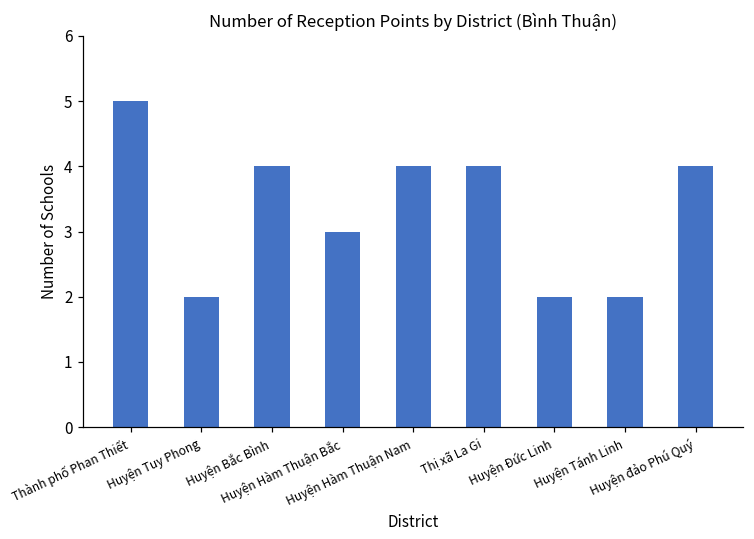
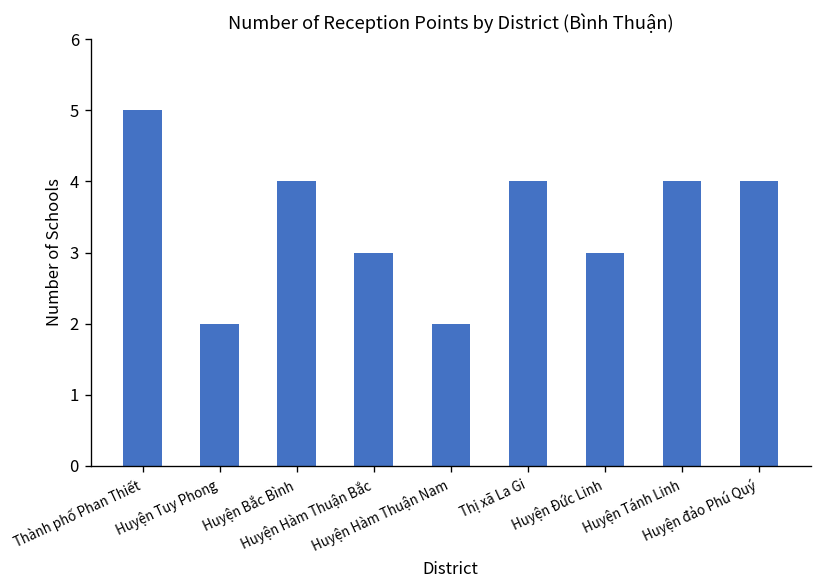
  {
    "Thành phố Phan Thiết": 5,
    "Huyện Tuy Phong": 2,
    "Huyện Bắc Bình": 4,
    "Huyện Hàm Thuận Bắc": 3,
-   "Huyện Hàm Thuận Nam": 4,
+   "Huyện Hàm Thuận Nam": 2,
    "Thị xã La Gi": 4,
-   "Huyện Đức Linh": 2,
-   "Huyện Tánh Linh": 2,
+   "Huyện Đức Linh": 3,
+   "Huyện Tánh Linh": 4,
    "Huyện đảo Phú Quý": 4
  }
